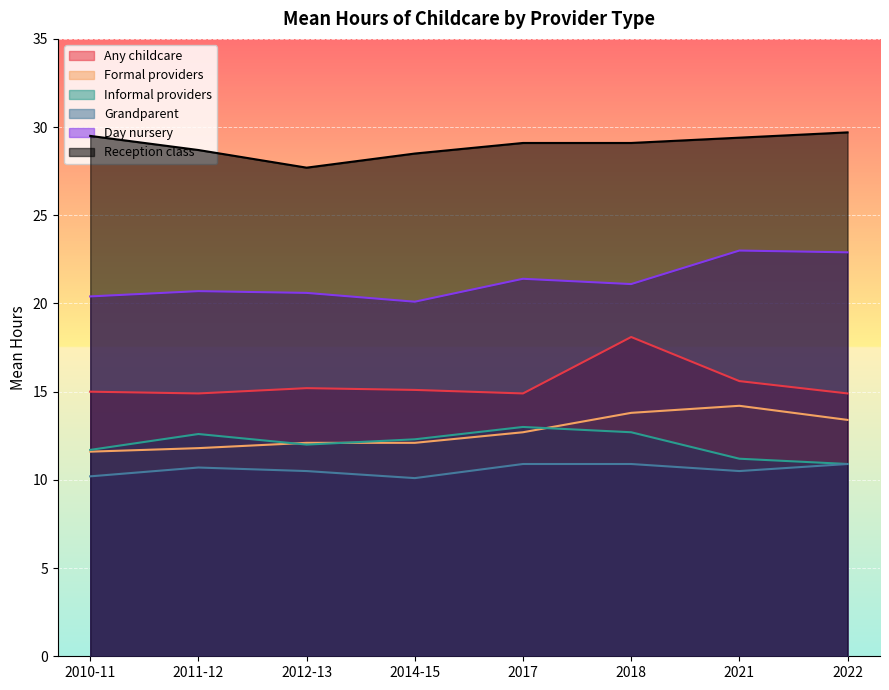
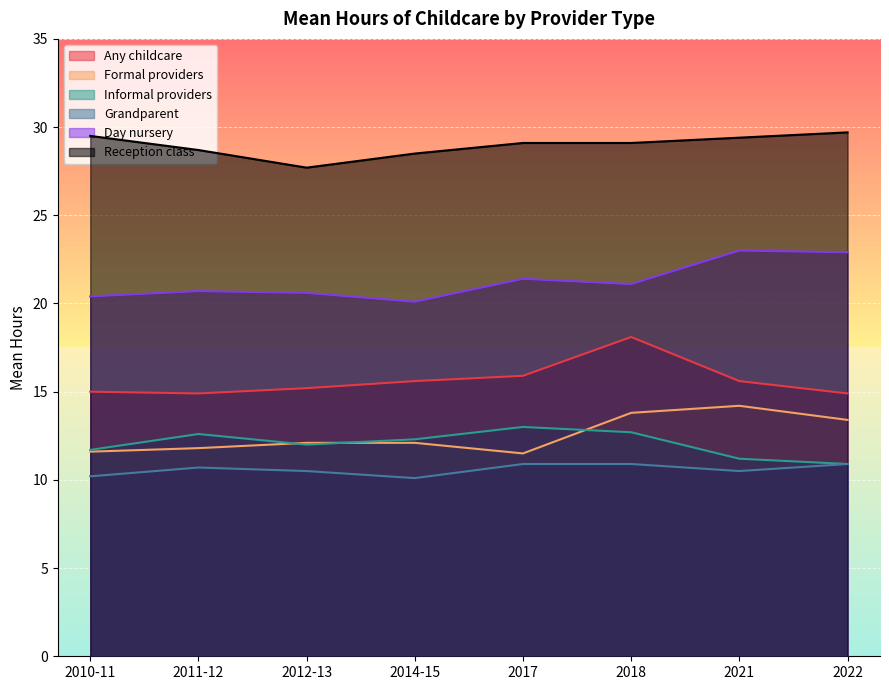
  {
    "Any childcare": {
      "2010-11": 15.0,
      "2011-12": 14.9,
      "2012-13": 15.2,
-     "2014-15": 15.1,
-     "2017": 14.9,
+     "2014-15": 15.6,
+     "2017": 15.9,
      "2018": 18.1,
      "2021": 15.6,
      "2022": 14.9
    },
    "Formal providers": {
      "2011-12": 11.8,
      "2014-15": 12.1,
-     "2017": 12.7,
+     "2017": 11.5,
      "2018": 13.8,
      "2021": 14.2,
      "2022": 13.4
    },
    "Day nursery": {
      "2010-11": 20.4,
      "2011-12": 20.7,
      "2012-13": 20.6,
      "2014-15": 20.1,
      "2017": 21.4,
      "2018": 21.1,
      "2021": 23.0,
      "2022": 22.9
    },
    "Reception class": {
      "2012-13": 27.7,
      "2014-15": 28.5,
      "2017": 29.1,
      "2018": 29.1,
      "2021": 29.4,
      "2022": 29.7
    }
  }
